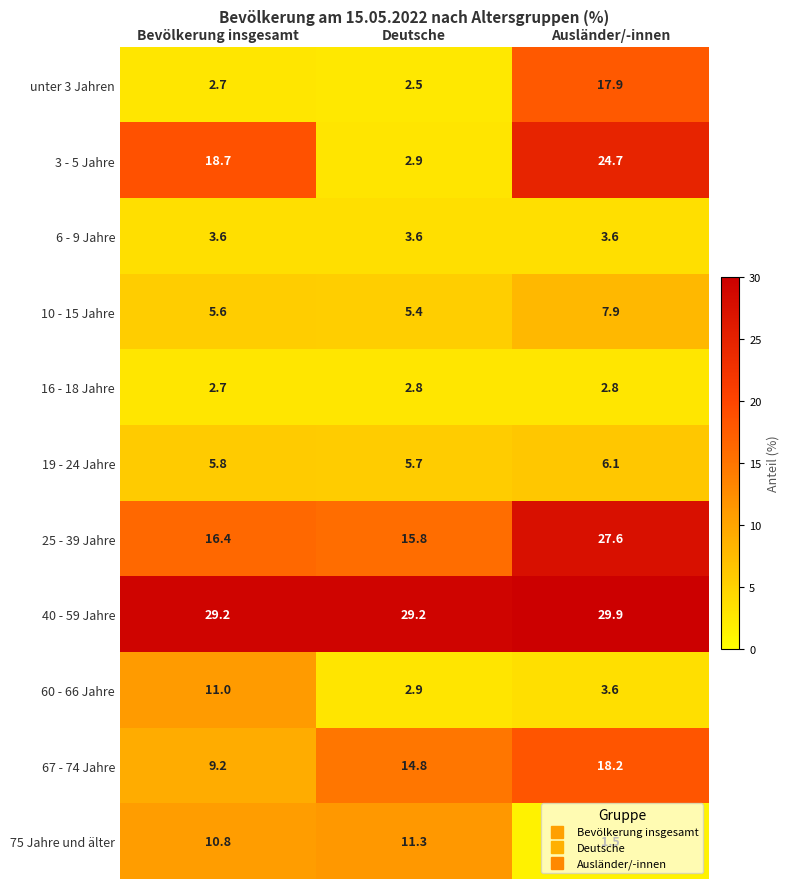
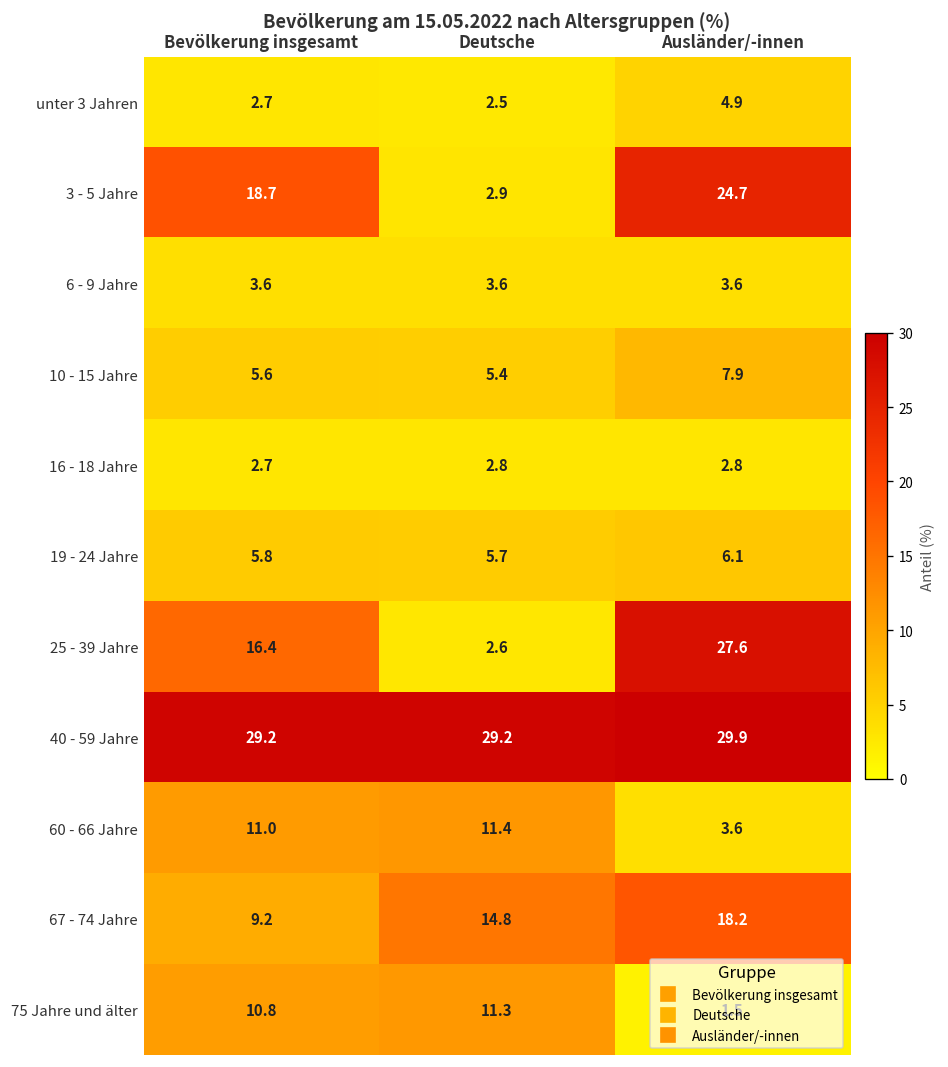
  {
    "unter 3 Jahren": {
      "Bevölkerung insgesamt": 2.7,
      "Deutsche": 2.5,
-     "Ausländer/-innen": 17.9
+     "Ausländer/-innen": 4.9
    },
    "3 - 5 Jahre": {
      "Bevölkerung insgesamt": 18.7,
      "Deutsche": 2.9,
      "Ausländer/-innen": 24.7
    },
    "6 - 9 Jahre": {
      "Bevölkerung insgesamt": 3.6,
      "Deutsche": 3.6,
      "Ausländer/-innen": 3.6
    },
    "10 - 15 Jahre": {
      "Bevölkerung insgesamt": 5.6,
      "Deutsche": 5.4,
      "Ausländer/-innen": 7.9
    },
    "16 - 18 Jahre": {
      "Bevölkerung insgesamt": 2.7,
      "Deutsche": 2.8,
      "Ausländer/-innen": 2.8
    },
    "19 - 24 Jahre": {
      "Bevölkerung insgesamt": 5.8,
      "Deutsche": 5.7,
      "Ausländer/-innen": 6.1
    },
    "25 - 39 Jahre": {
      "Bevölkerung insgesamt": 16.4,
-     "Deutsche": 15.8,
+     "Deutsche": 2.6,
      "Ausländer/-innen": 27.6
    },
    "40 - 59 Jahre": {
      "Bevölkerung insgesamt": 29.2,
      "Deutsche": 29.2,
      "Ausländer/-innen": 29.9
    },
    "60 - 66 Jahre": {
      "Bevölkerung insgesamt": 11.0,
-     "Deutsche": 2.9,
+     "Deutsche": 11.4,
      "Ausländer/-innen": 3.6
    },
    "67 - 74 Jahre": {
      "Bevölkerung insgesamt": 9.2,
      "Deutsche": 14.8,
      "Ausländer/-innen": 18.2
    },
    "75 Jahre und älter": {
      "Bevölkerung insgesamt": 10.8,
      "Deutsche": 11.3
    }
  }
